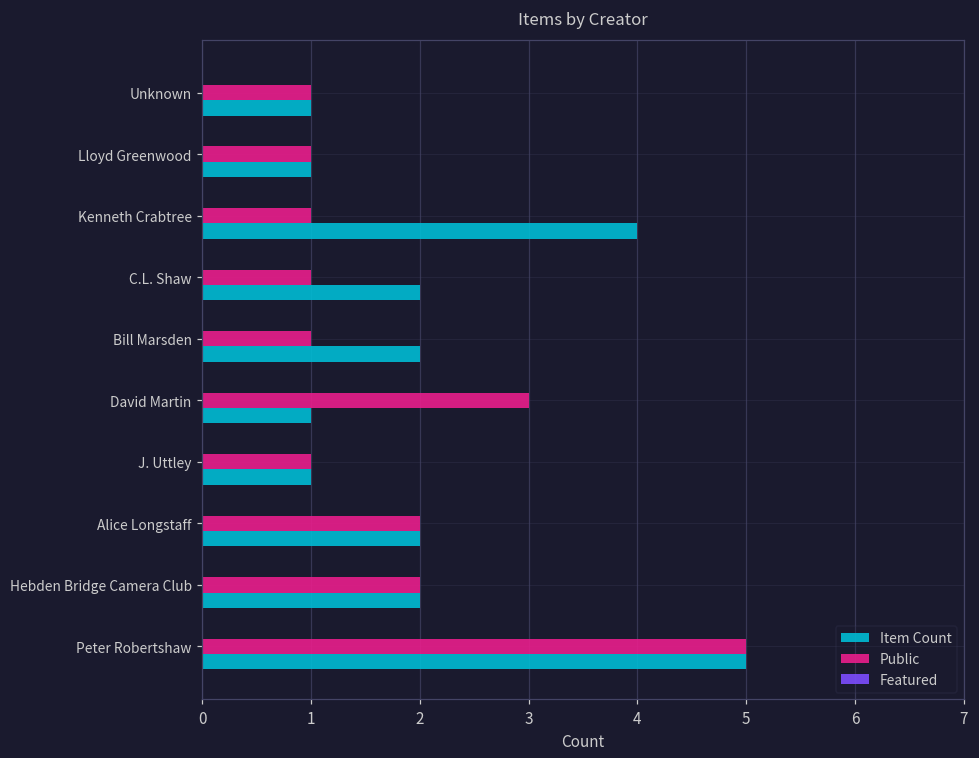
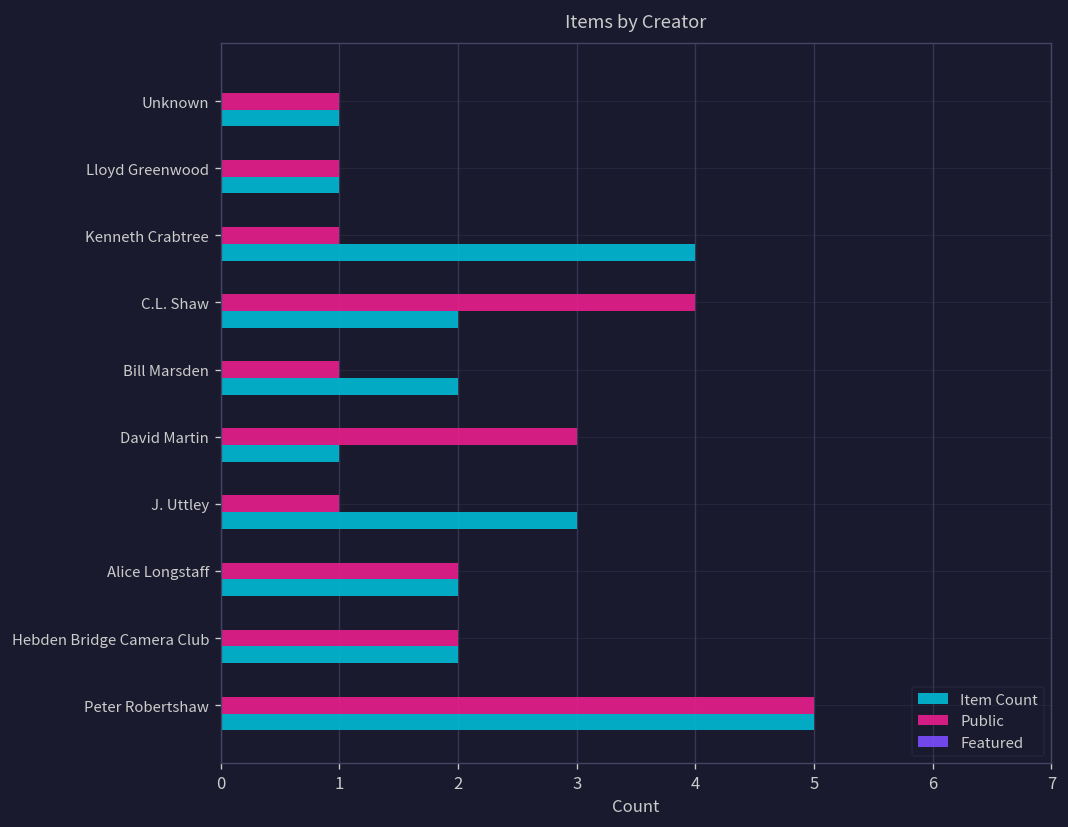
  {
    "Item Count": {
      "Unknown": 1,
      "Lloyd Greenwood": 1,
      "Kenneth Crabtree": 4,
      "C.L. Shaw": 2,
      "Bill Marsden": 2,
      "David Martin": 1,
-     "J. Uttley": 1,
+     "J. Uttley": 3,
      "Alice Longstaff": 2,
      "Hebden Bridge Camera Club": 2,
      "Peter Robertshaw": 5
    },
    "Public": {
      "Unknown": 1,
      "Lloyd Greenwood": 1,
      "Kenneth Crabtree": 1,
-     "C.L. Shaw": 1,
+     "C.L. Shaw": 4,
      "Bill Marsden": 1,
      "David Martin": 3,
      "J. Uttley": 1,
      "Alice Longstaff": 2,
      "Hebden Bridge Camera Club": 2,
      "Peter Robertshaw": 5
    },
    "Featured": {
      "Unknown": 0,
      "Lloyd Greenwood": 0,
      "Kenneth Crabtree": 0,
      "C.L. Shaw": 0,
      "Bill Marsden": 0,
      "David Martin": 0,
      "J. Uttley": 0,
      "Alice Longstaff": 0,
      "Hebden Bridge Camera Club": 0,
      "Peter Robertshaw": 0
    }
  }
